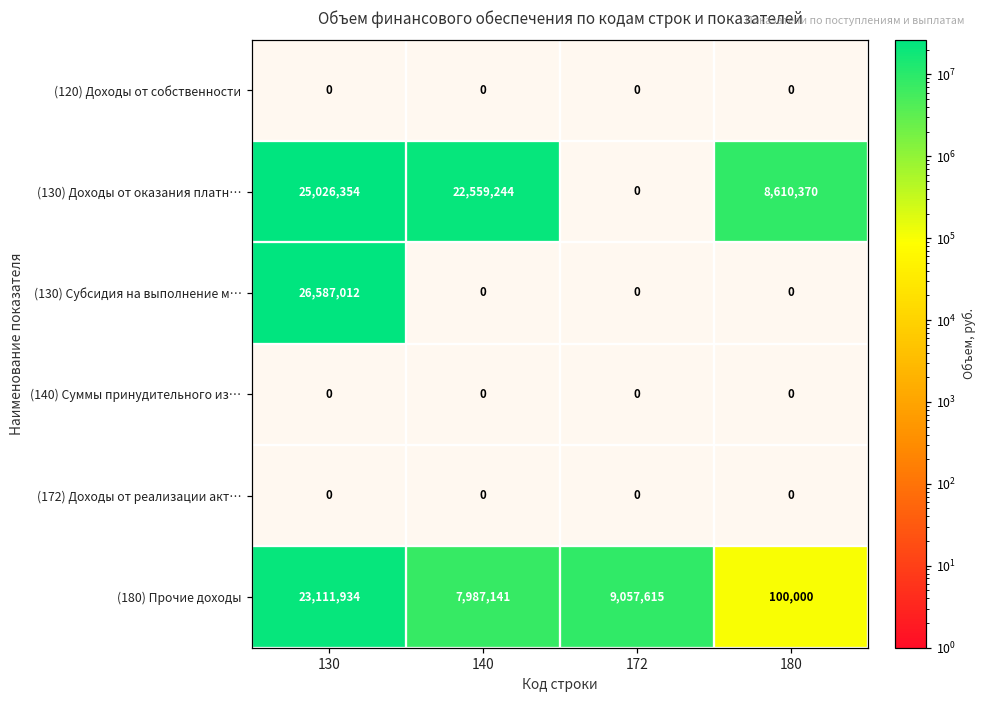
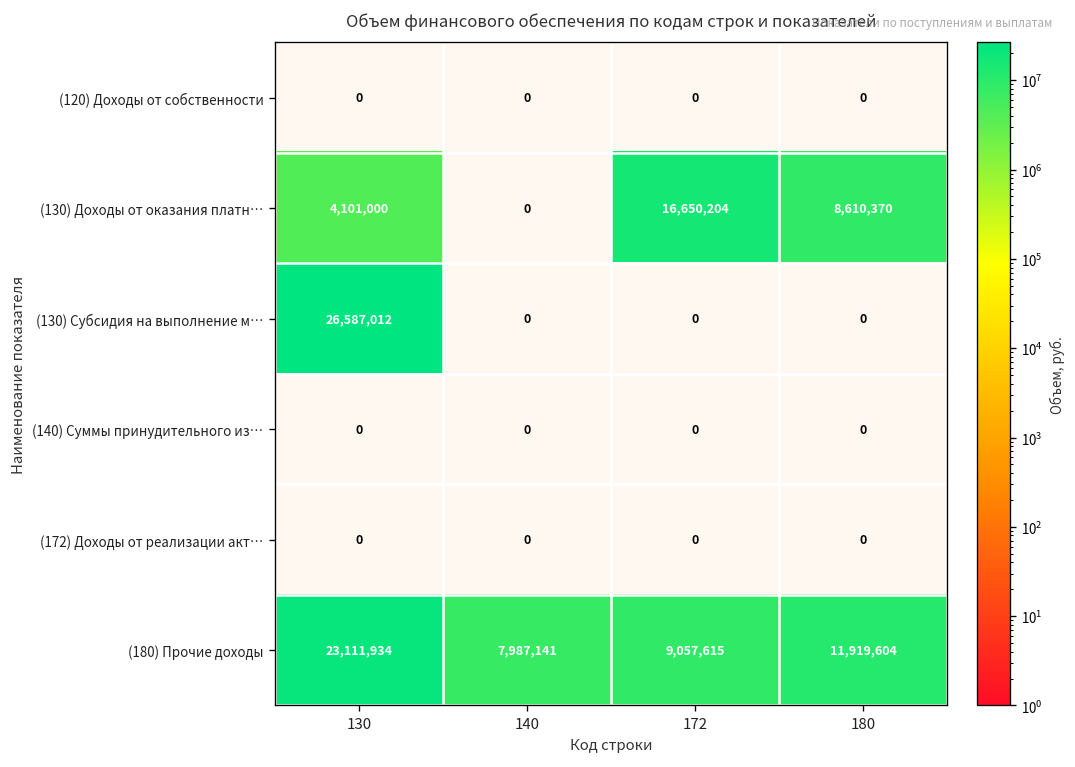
  {
    "(120) Доходы от собственности": {
      "130": "0",
      "140": "0",
      "172": "0",
      "180": "0"
    },
    "(130) Доходы от оказания платн…": {
-     "130": "25,026,354",
-     "140": "22,559,244",
-     "172": "0",
+     "130": "4,101,000",
+     "140": "0",
+     "172": "16,650,204",
      "180": "8,610,370"
    },
    "(130) Субсидия на выполнение м…": {
      "130": "26,587,012",
      "140": "0",
      "172": "0",
      "180": "0"
    },
    "(140) Суммы принудительного из…": {
      "130": "0",
      "140": "0",
      "172": "0",
      "180": "0"
    },
    "(172) Доходы от реализации акт…": {
      "130": "0",
      "140": "0",
      "172": "0",
      "180": "0"
    },
    "(180) Прочие доходы": {
      "130": "23,111,934",
      "140": "7,987,141",
      "172": "9,057,615",
-     "180": "100,000"
+     "180": "11,919,604"
    }
  }
